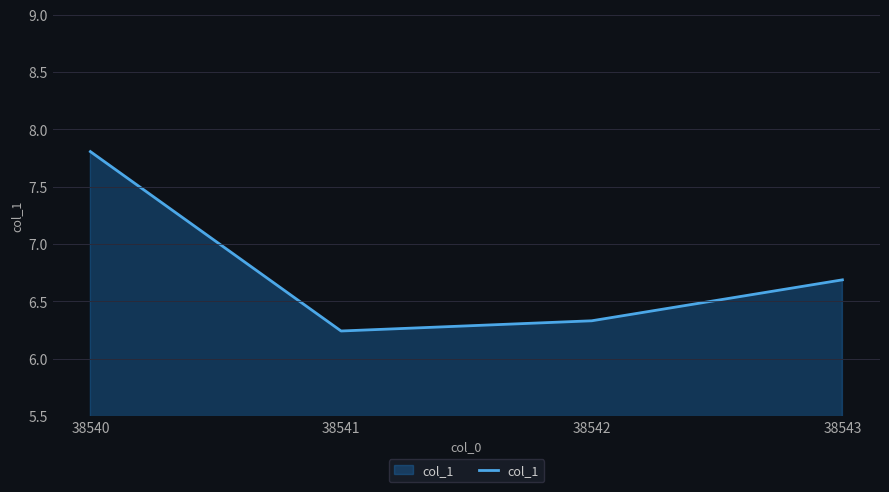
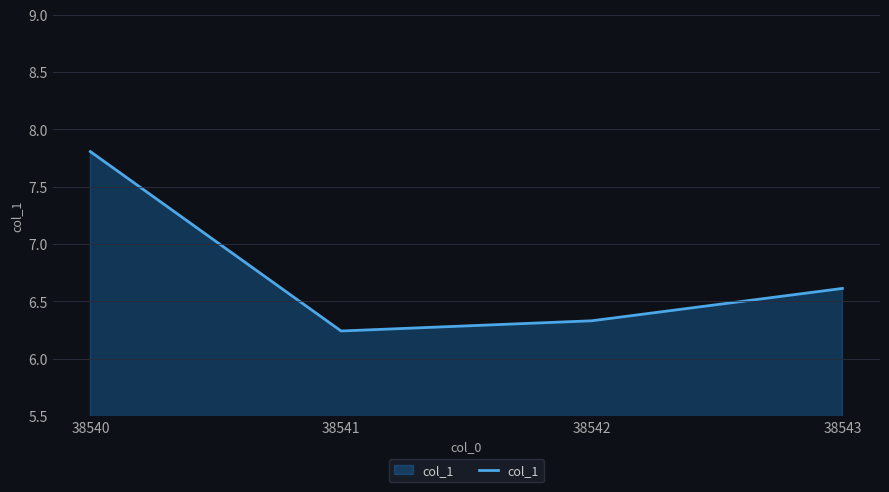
  {
    "38540": 7.81,
    "38541": 6.24,
    "38542": 6.33,
-   "38543": 6.69
+   "38543": 6.61
  }
